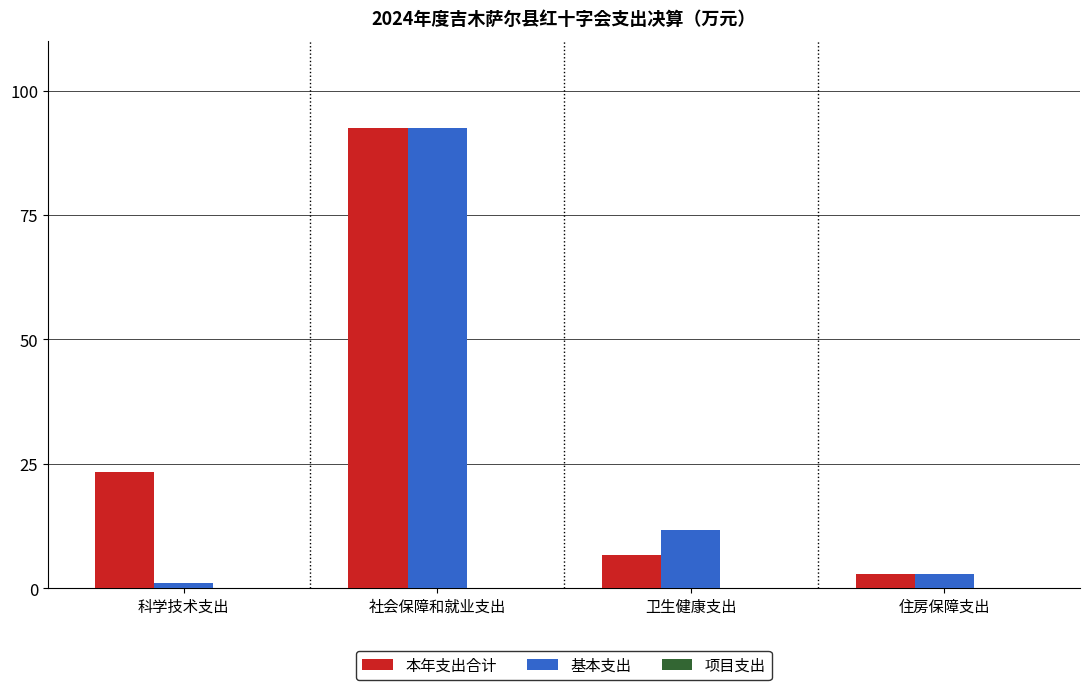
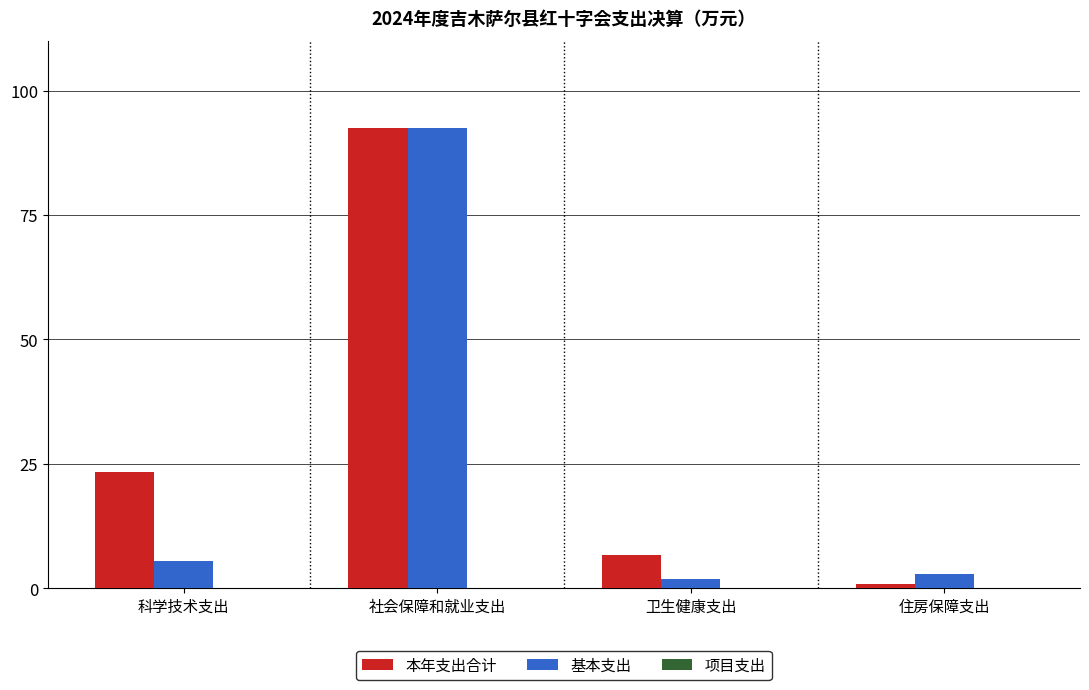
  {
    "本年支出合计": {
      "科学技术支出": 23,
      "社会保障和就业支出": 92,
      "卫生健康支出": 7,
-     "住房保障支出": 3
+     "住房保障支出": 1
    },
    "基本支出": {
-     "科学技术支出": 1,
+     "科学技术支出": 5,
      "社会保障和就业支出": 92,
-     "卫生健康支出": 12,
+     "卫生健康支出": 2,
      "住房保障支出": 3
    },
    "项目支出": {
      "科学技术支出": 0,
      "社会保障和就业支出": 0,
      "卫生健康支出": 0,
      "住房保障支出": 0
    }
  }
